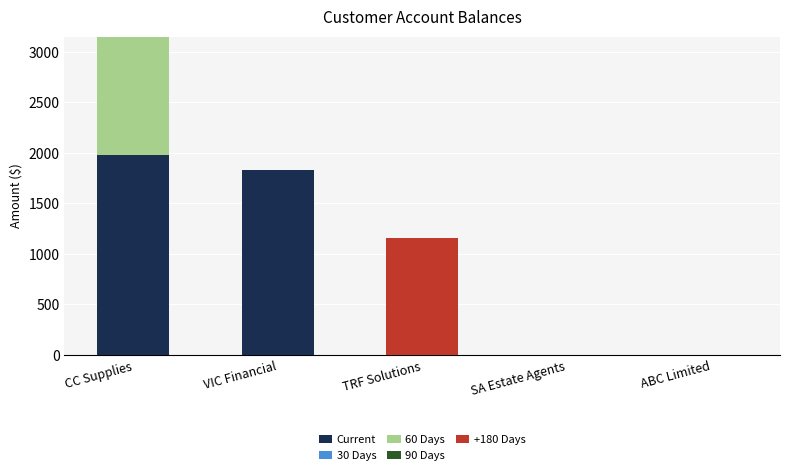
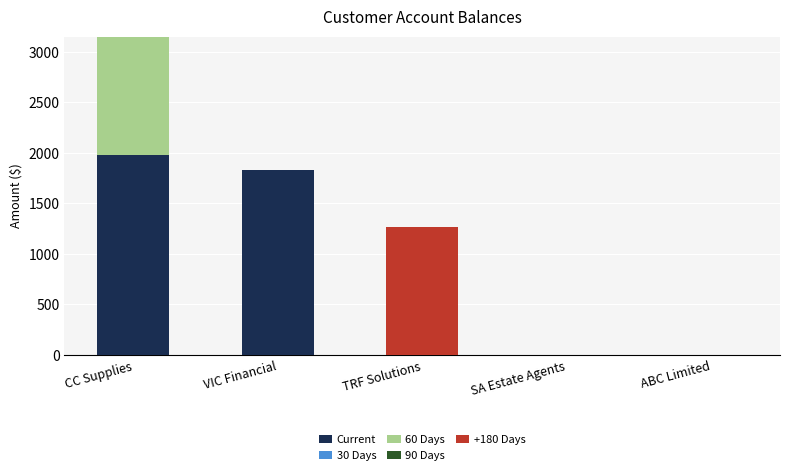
  {
    "30 Days": {
      "CC Supplies": 1980,
      "VIC Financial": 1830,
      "TRF Solutions": 0,
      "SA Estate Agents": 0,
      "ABC Limited": 0
    },
    "90 Days": {
      "VIC Financial": 0,
      "TRF Solutions": 0,
      "SA Estate Agents": 0,
      "ABC Limited": 0
    },
    "+180 Days": {
      "CC Supplies": 0,
      "VIC Financial": 0,
-     "TRF Solutions": 1160,
+     "TRF Solutions": 1270,
      "SA Estate Agents": 0,
      "ABC Limited": 0
    }
  }
